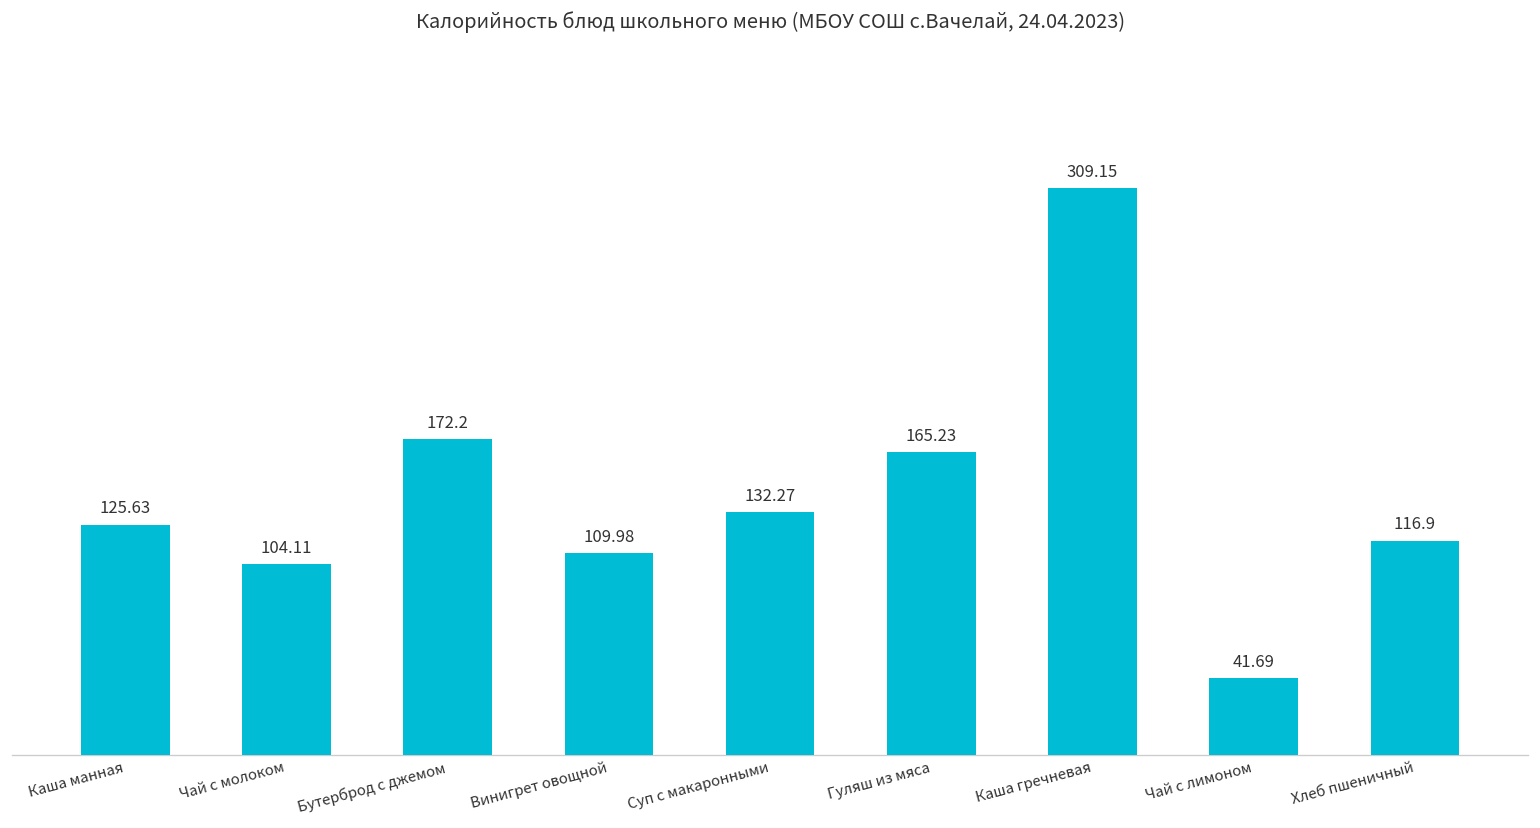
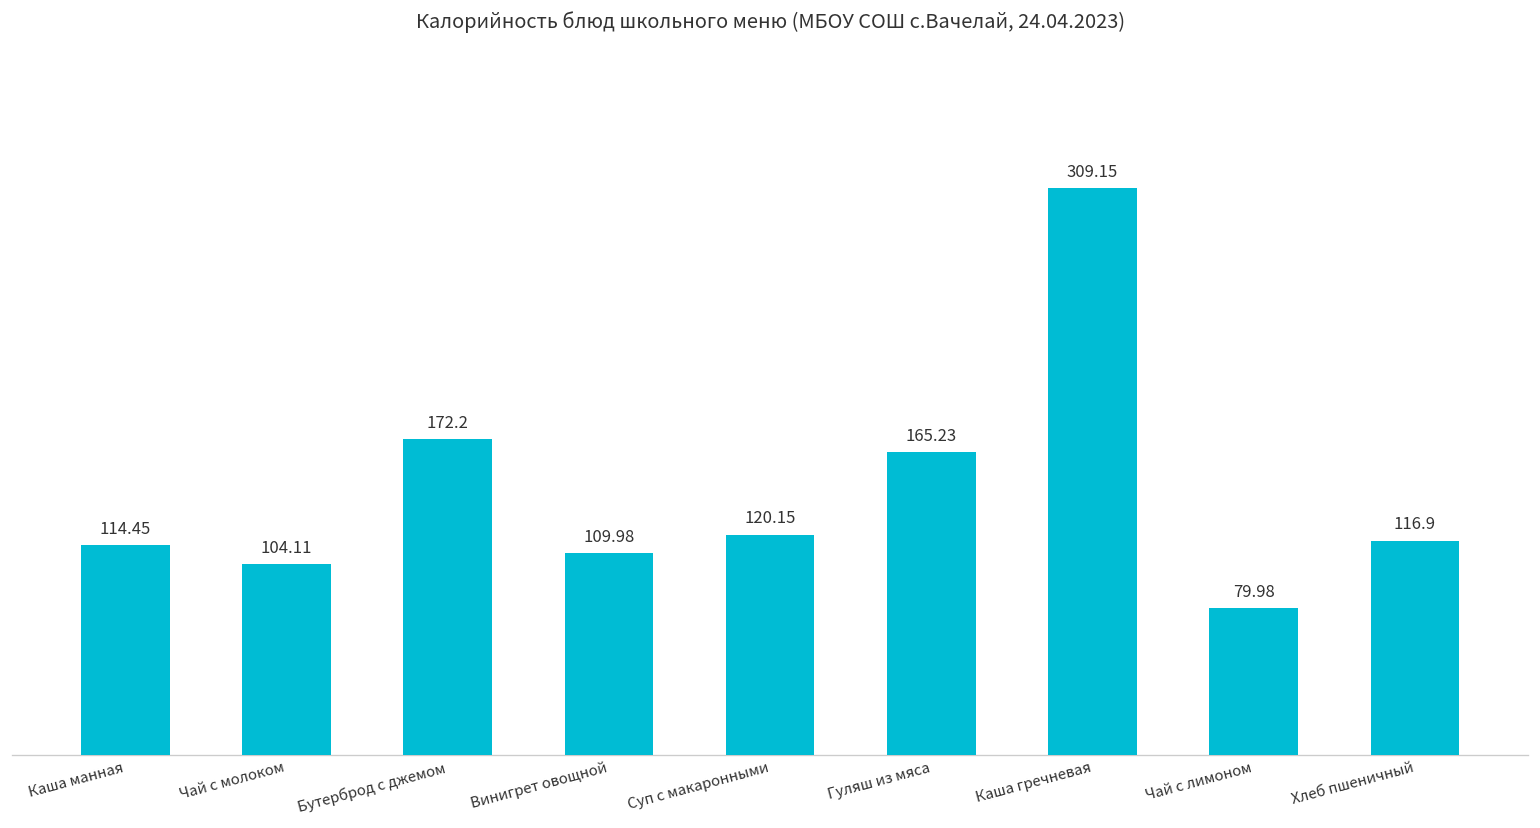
  {
-   "Каша манная": 125.63,
+   "Каша манная": 114.45,
    "Чай с молоком": 104.11,
    "Бутерброд с джемом": 172.2,
    "Винигрет овощной": 109.98,
-   "Суп с макаронными": 132.27,
+   "Суп с макаронными": 120.15,
    "Гуляш из мяса": 165.23,
    "Каша гречневая": 309.15,
-   "Чай с лимоном": 41.69,
+   "Чай с лимоном": 79.98,
    "Хлеб пшеничный": 116.9
  }
